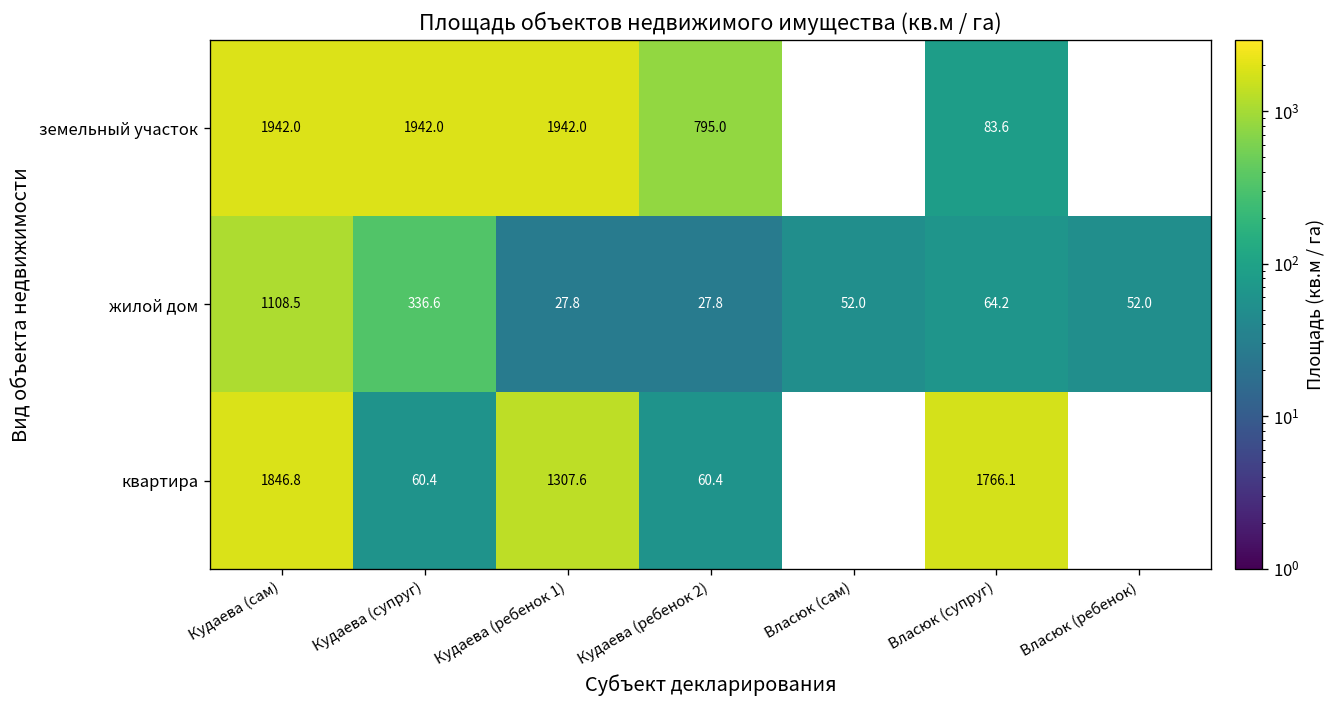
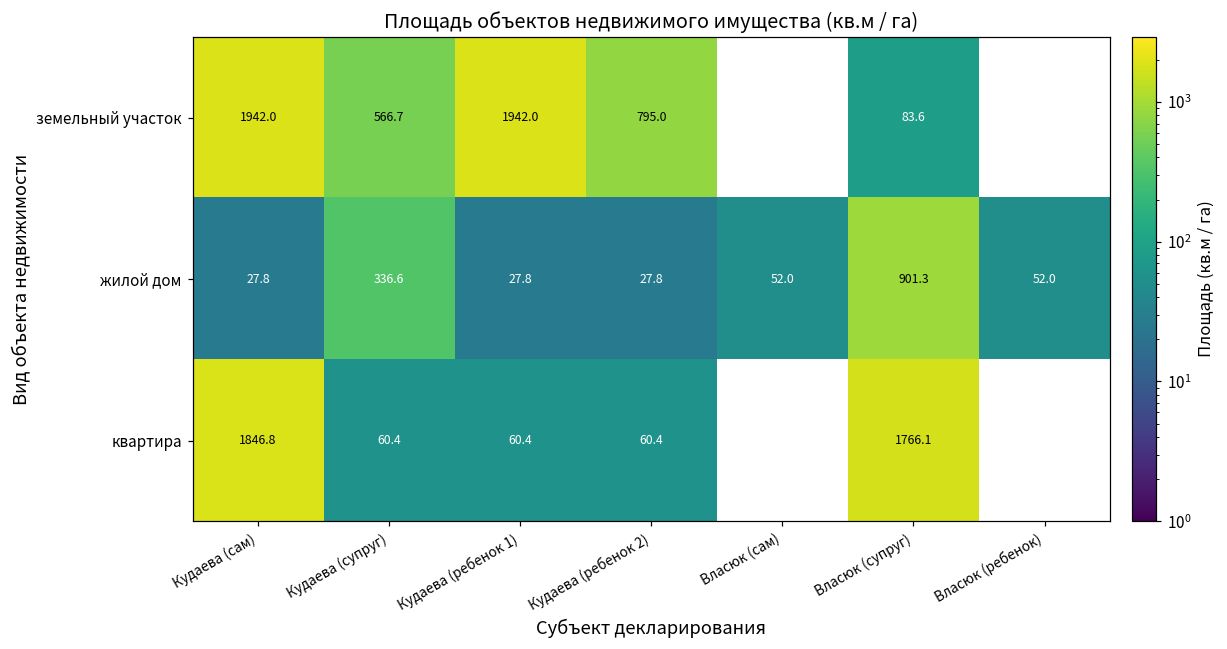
  {
    "земельный участок": {
      "Кудаева (сам)": 1942.0,
-     "Кудаева (супруг)": 1942.0,
+     "Кудаева (супруг)": 566.7,
      "Кудаева (ребенок 1)": 1942.0,
      "Кудаева (ребенок 2)": 795.0,
      "Власюк (супруг)": 83.6
    },
    "жилой дом": {
-     "Кудаева (сам)": 1108.5,
+     "Кудаева (сам)": 27.8,
      "Кудаева (супруг)": 336.6,
      "Кудаева (ребенок 1)": 27.8,
      "Кудаева (ребенок 2)": 27.8,
      "Власюк (сам)": 52.0,
-     "Власюк (супруг)": 64.2,
+     "Власюк (супруг)": 901.3,
      "Власюк (ребенок)": 52.0
    },
    "квартира": {
      "Кудаева (сам)": 1846.8,
      "Кудаева (супруг)": 60.4,
-     "Кудаева (ребенок 1)": 1307.6,
+     "Кудаева (ребенок 1)": 60.4,
      "Кудаева (ребенок 2)": 60.4,
      "Власюк (супруг)": 1766.1
    }
  }
